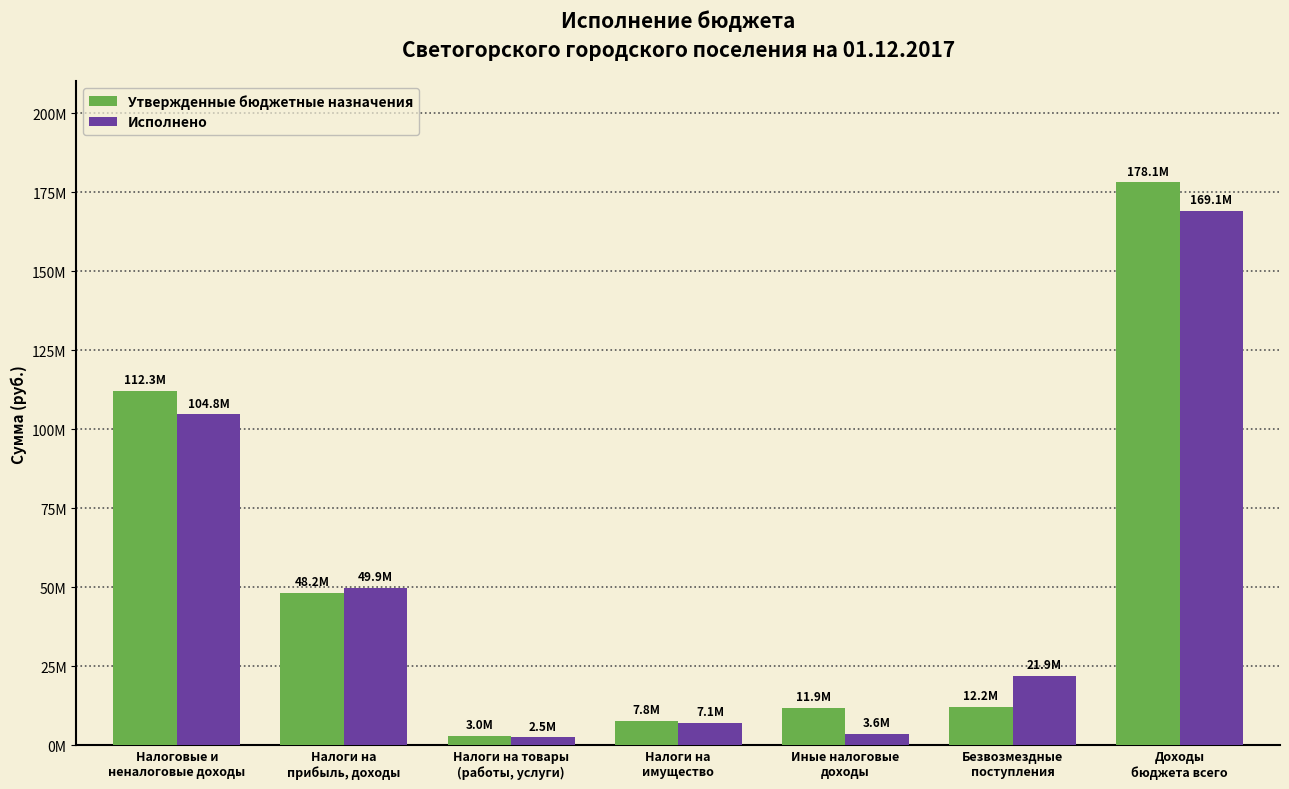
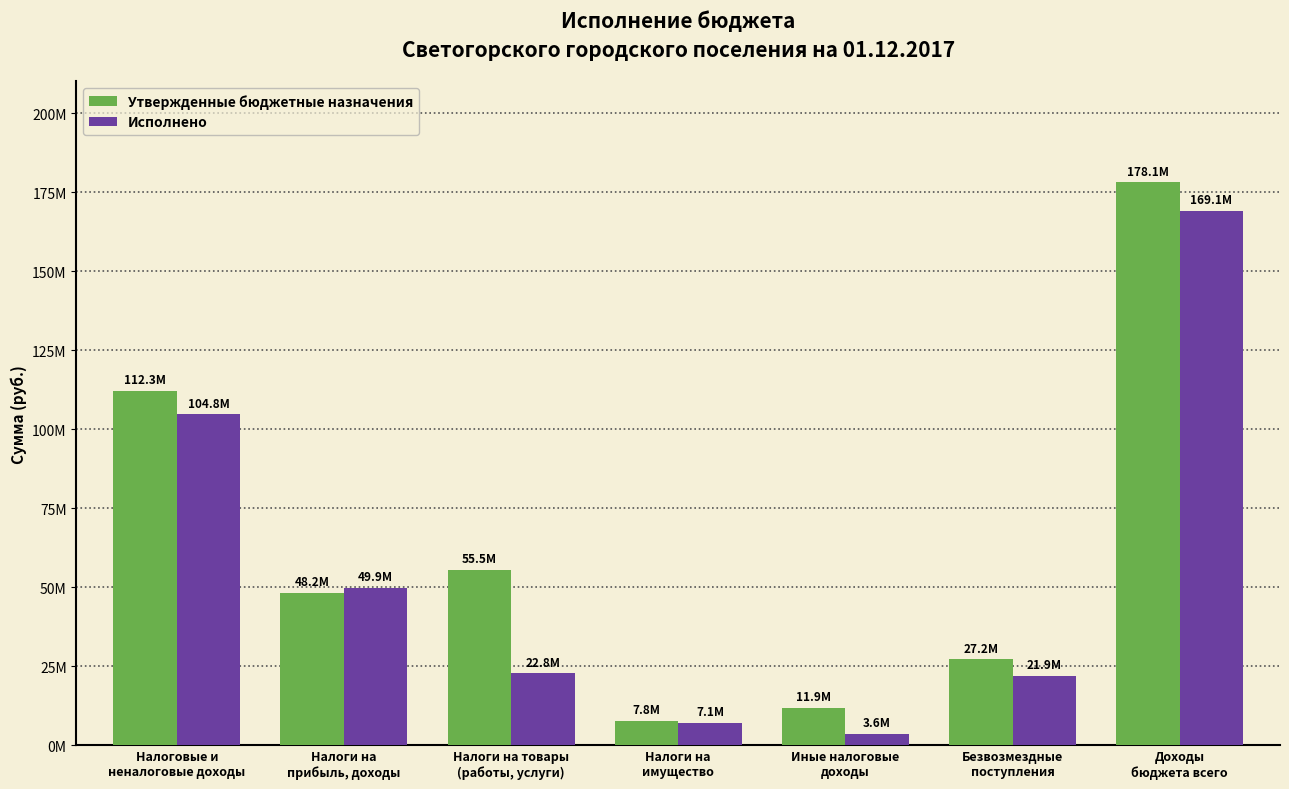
  {
    "Утвержденные бюджетные назначения": {
-     "Налоги на товары (работы, услуги)": "3.0М",
-     "Безвозмездные поступления": "12.2М"
+     "Налоги на товары (работы, услуги)": "55.5М",
+     "Безвозмездные поступления": "27.2М"
    },
    "Исполнено": {
-     "Налоги на товары (работы, услуги)": "2.5М"
+     "Налоги на товары (работы, услуги)": "22.8М"
    }
  }
